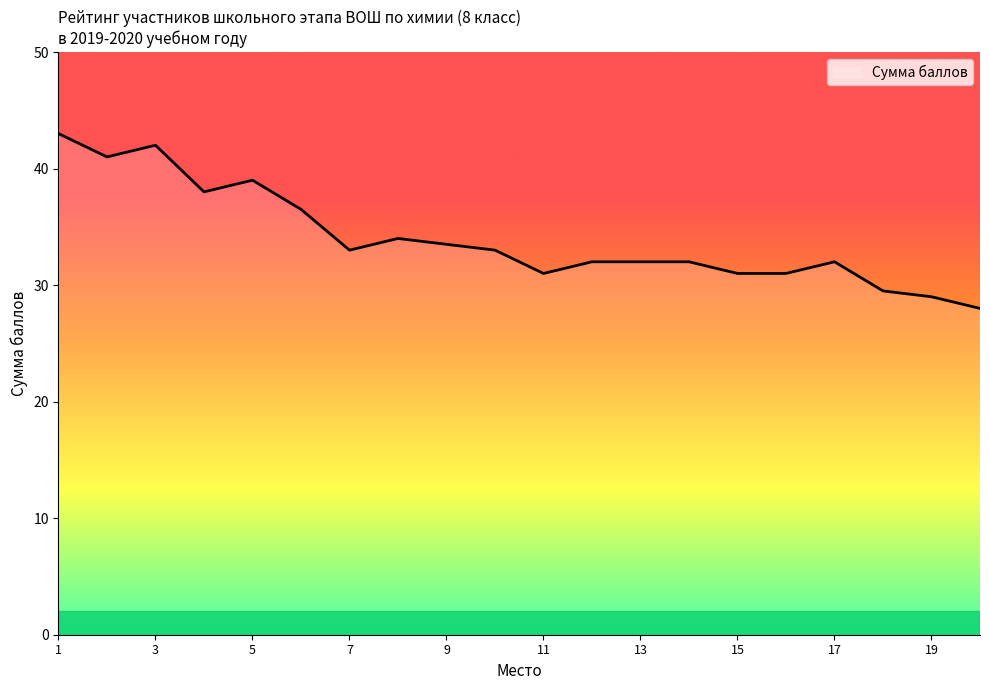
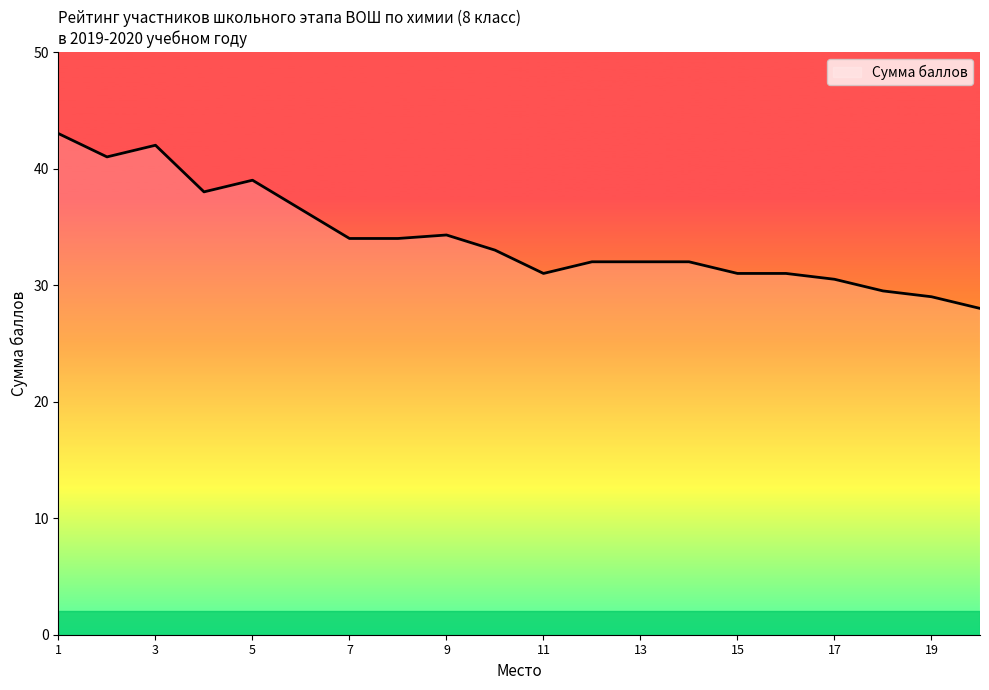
  {
    "1": 43.0,
    "3": 42.0,
    "5": 39.0,
-   "7": 33,
-   "9": 33.5,
+   "7": 34,
+   "9": 34.3,
    "11": 31.0,
    "13": 32.0,
    "15": 31.0,
-   "17": 32.0,
+   "17": 30.5,
    "19": 29.0
  }
